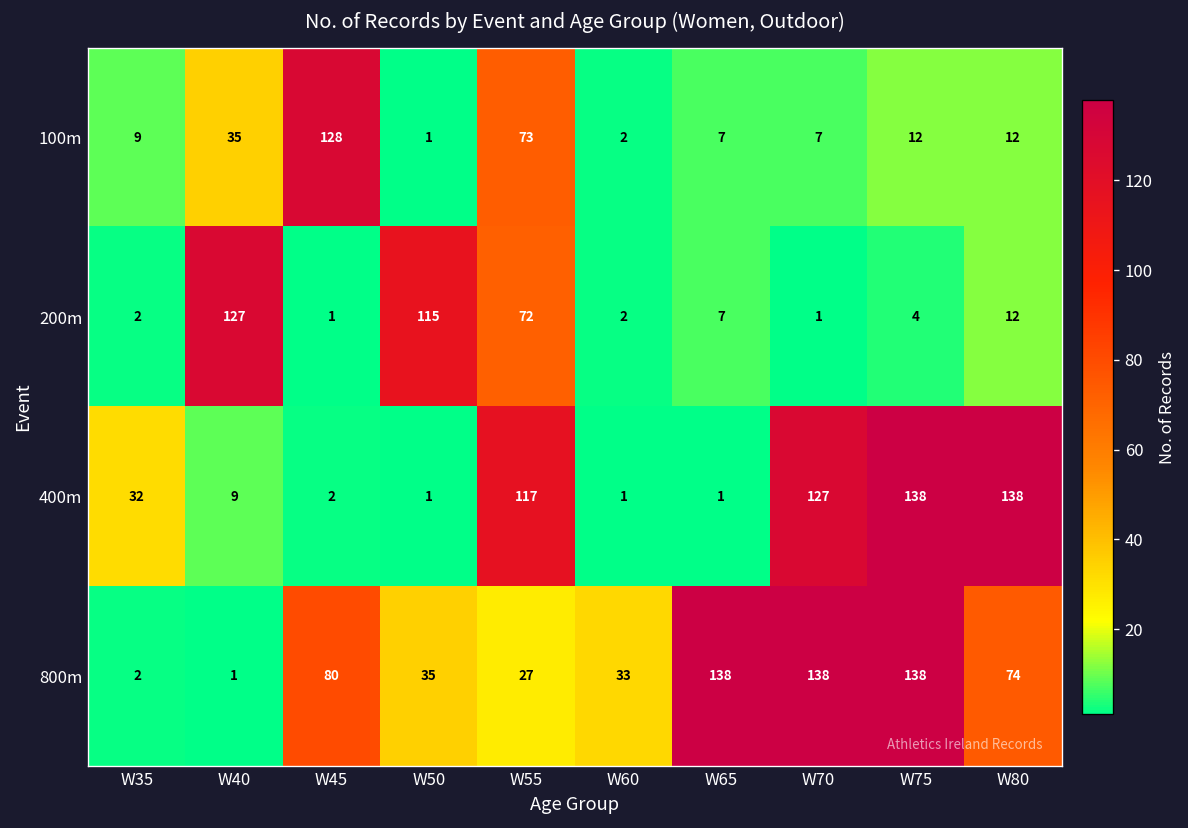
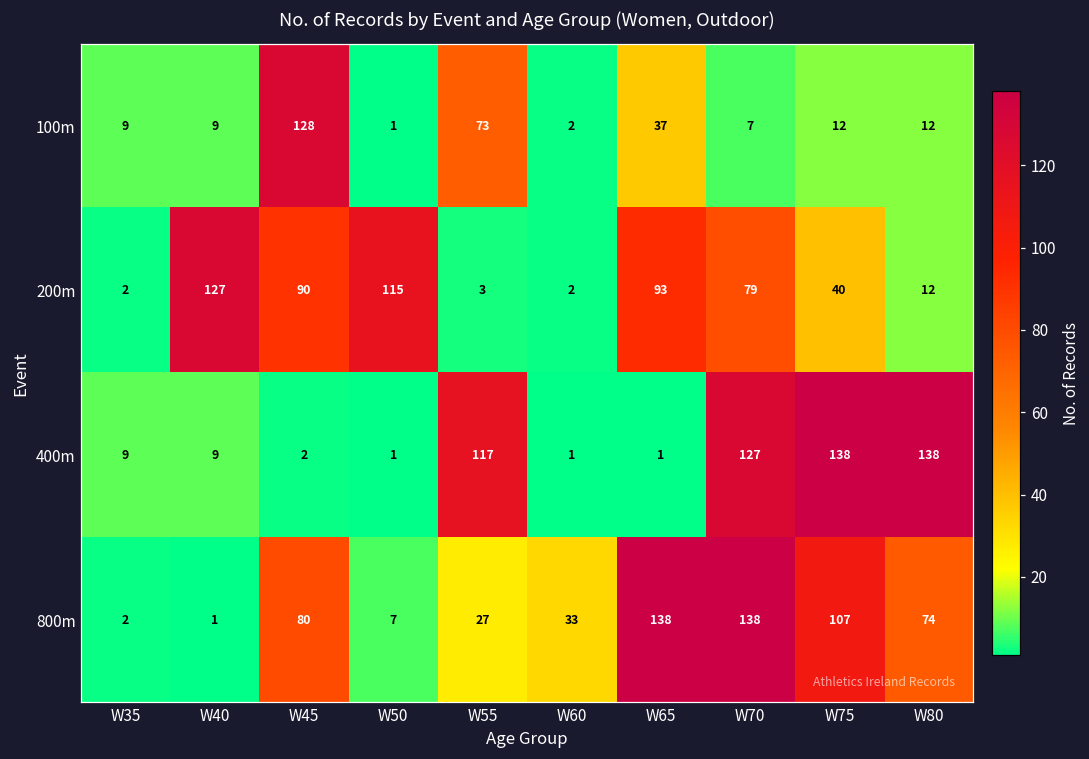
  {
    "100m": {
      "W35": 9,
-     "W40": 35,
+     "W40": 9,
      "W45": 128,
      "W50": 1,
      "W55": 73,
      "W60": 2,
-     "W65": 7,
+     "W65": 37,
      "W70": 7,
      "W75": 12,
      "W80": 12
    },
    "200m": {
      "W35": 2,
      "W40": 127,
-     "W45": 1,
+     "W45": 90,
      "W50": 115,
-     "W55": 72,
+     "W55": 3,
      "W60": 2,
-     "W65": 7,
-     "W70": 1,
-     "W75": 4,
+     "W65": 93,
+     "W70": 79,
+     "W75": 40,
      "W80": 12
    },
    "400m": {
-     "W35": 32,
+     "W35": 9,
      "W40": 9,
      "W45": 2,
      "W50": 1,
      "W55": 117,
      "W60": 1,
      "W65": 1,
      "W70": 127,
      "W75": 138,
      "W80": 138
    },
    "800m": {
      "W35": 2,
      "W40": 1,
      "W45": 80,
-     "W50": 35,
+     "W50": 7,
      "W55": 27,
      "W60": 33,
      "W65": 138,
      "W70": 138,
-     "W75": 138
+     "W75": 107
    }
  }
